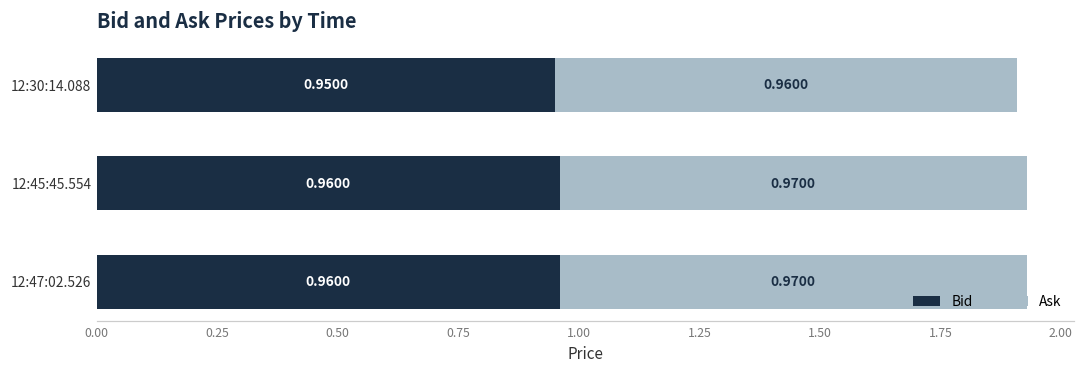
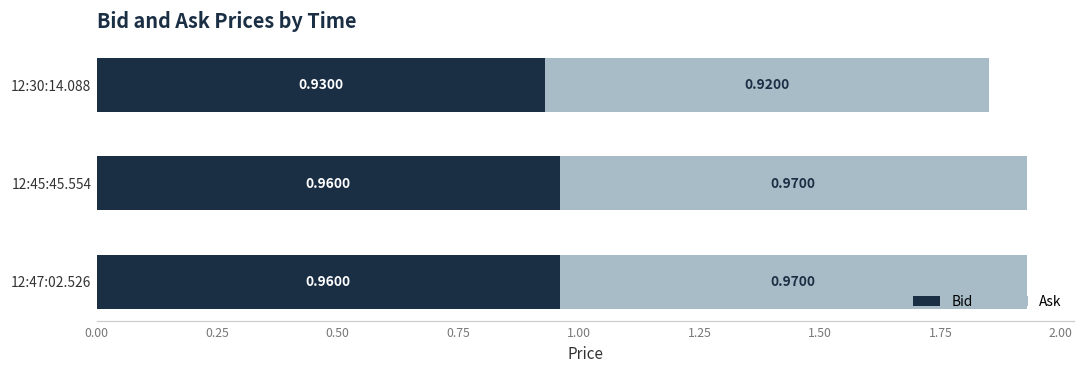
  {
    "Bid": {
-     "12:30:14.088": 0.9500,
+     "12:30:14.088": 0.9300,
      "12:45:45.554": 0.9600,
      "12:47:02.526": 0.9600
    },
    "Ask": {
-     "12:30:14.088": 0.9600,
+     "12:30:14.088": 0.9200,
      "12:45:45.554": 0.9700,
      "12:47:02.526": 0.9700
    }
  }
